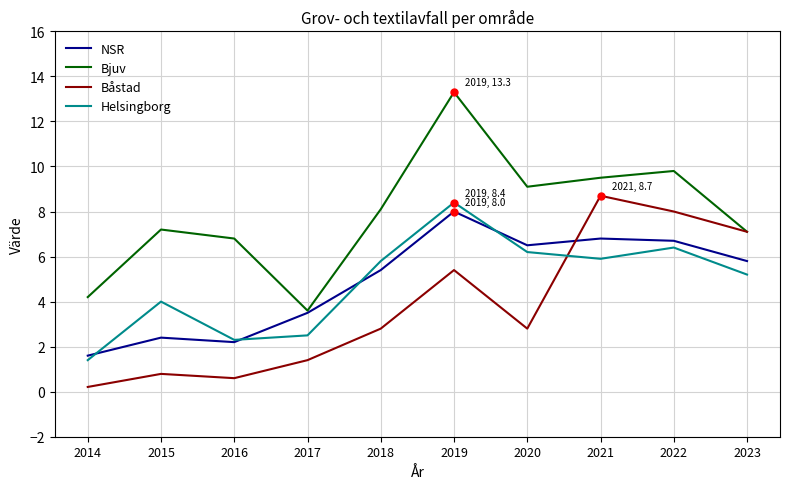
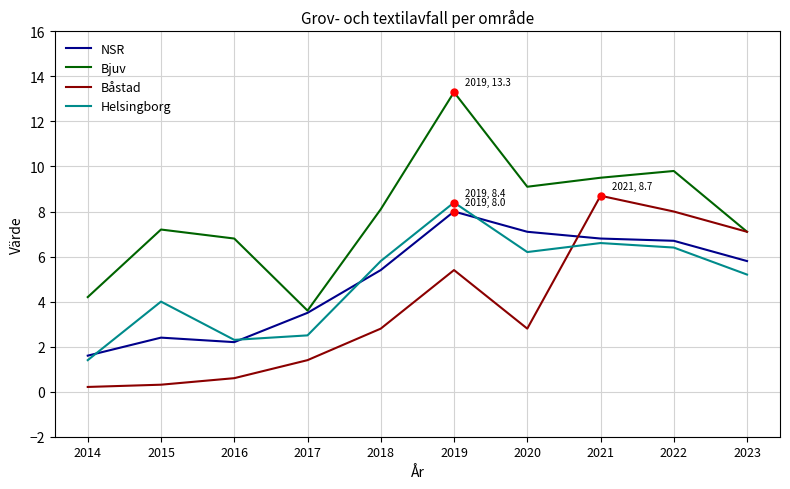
  {
    "NSR": {
      "2014": 1.6,
      "2015": 2.4,
      "2018": 5.4,
-     "2020": 6.5,
+     "2020": 7.1,
      "2021": 6.8,
      "2022": 6.7,
      "2023": 5.8
    },
    "Bjuv": {
      "2014": 4.2,
      "2015": 7.2,
      "2016": 6.8,
      "2018": 8.1,
      "2020": 9.1,
      "2022": 9.8
    },
    "Båstad": {
      "2014": 0.2,
-     "2015": 0.8,
+     "2015": 0.3,
      "2016": 0.6,
      "2017": 1.4,
      "2018": 2.8,
      "2019": 5.4,
      "2020": 2.8,
      "2022": 8.0
    },
    "Helsingborg": {
      "2014": 1.4,
      "2015": 4.0,
      "2017": 2.5,
      "2018": 5.8,
      "2020": 6.2,
-     "2021": 5.9,
+     "2021": 6.6,
      "2022": 6.4,
      "2023": 5.2
    }
  }
